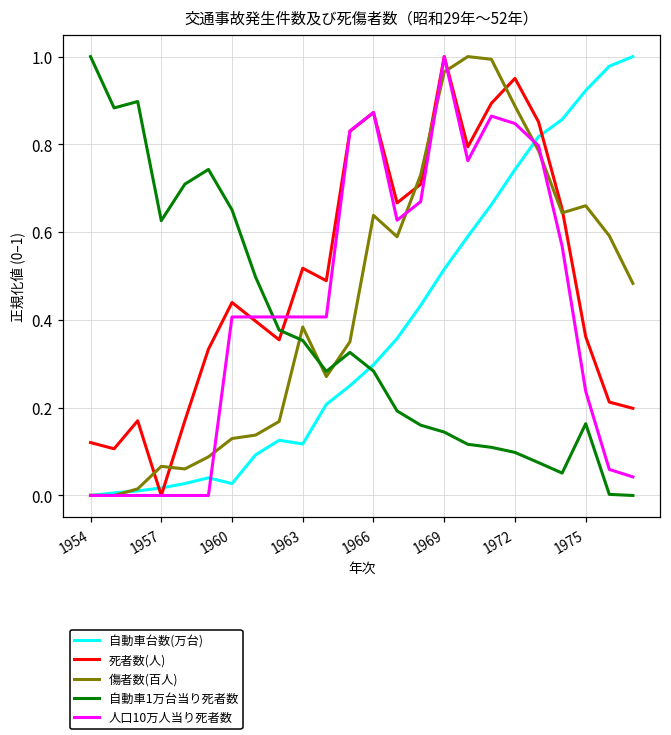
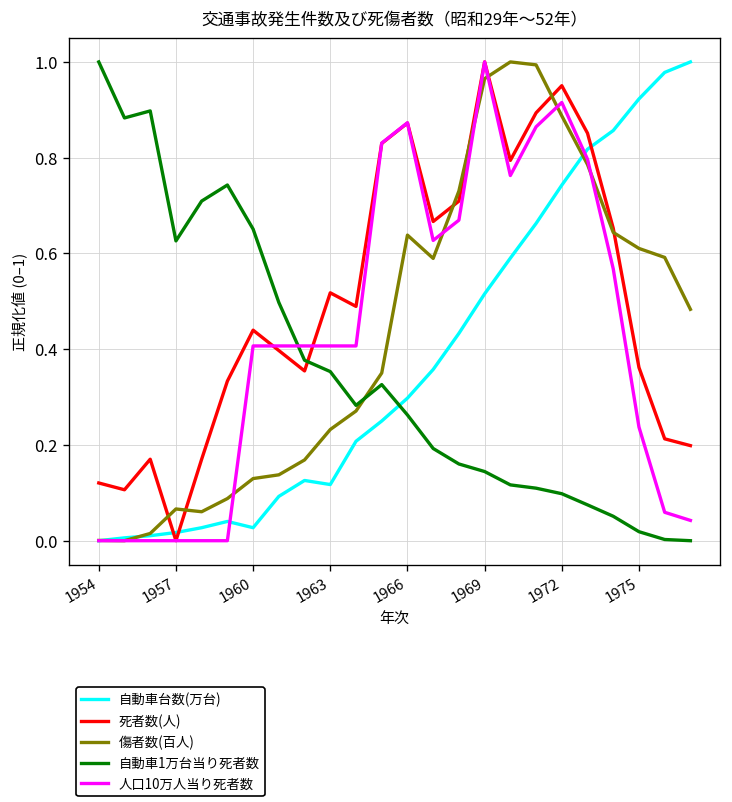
  {
    "自動車台数(万台)": {
      "1957": 0.02,
      "1960": 0.03,
      "1963": 0.12,
      "1966": 0.30,
      "1969": 0.52,
      "1972": 0.74,
      "1975": 0.92
    },
    "死者数(人)": {
      "1954": 0.12,
      "1960": 0.44,
      "1963": 0.52,
      "1972": 0.95,
      "1975": 0.36
    },
    "傷者数(百人)": {
      "1957": 0.07,
      "1960": 0.13,
-     "1963": 0.38,
+     "1963": 0.23,
      "1966": 0.64,
      "1969": 0.97,
      "1972": 0.89,
-     "1975": 0.66
+     "1975": 0.61
    },
    "自動車1万台当り死者数": {
      "1954": 1.00,
      "1957": 0.63,
      "1960": 0.65,
      "1963": 0.35,
-     "1966": 0.28,
+     "1966": 0.26,
      "1969": 0.14,
      "1972": 0.10,
-     "1975": 0.16
+     "1975": 0.02
    },
    "人口10万人当り死者数": {
      "1960": 0.41,
      "1963": 0.41,
-     "1972": 0.85,
+     "1972": 0.92,
      "1975": 0.24
    }
  }
